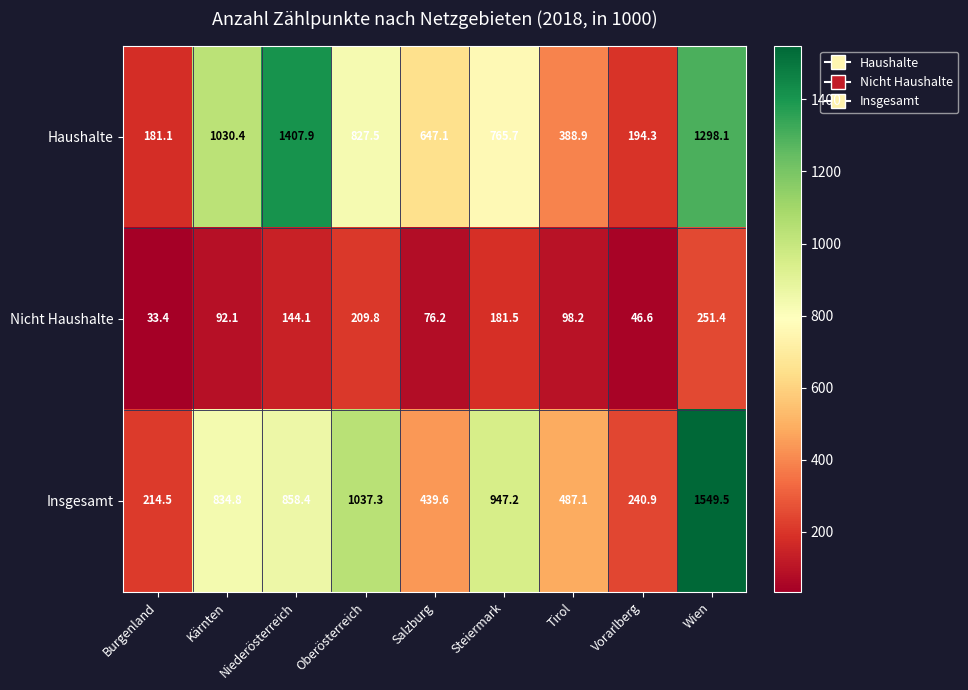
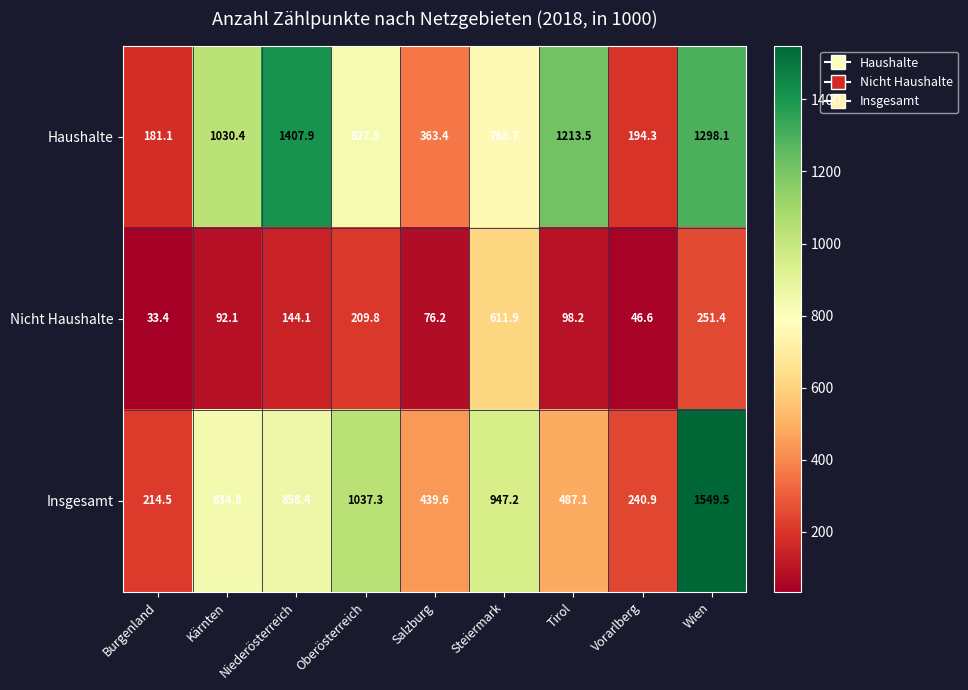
  {
    "Haushalte": {
      "Burgenland": 181.1,
      "Kärnten": 1030.4,
      "Niederösterreich": 1407.9,
      "Oberösterreich": 827.5,
-     "Salzburg": 647.1,
+     "Salzburg": 363.4,
      "Steiermark": 765.7,
-     "Tirol": 388.9,
+     "Tirol": 1213.5,
      "Vorarlberg": 194.3,
      "Wien": 1298.1
    },
    "Nicht Haushalte": {
      "Burgenland": 33.4,
      "Kärnten": 92.1,
      "Niederösterreich": 144.1,
      "Oberösterreich": 209.8,
      "Salzburg": 76.2,
-     "Steiermark": 181.5,
+     "Steiermark": 611.9,
      "Tirol": 98.2,
      "Vorarlberg": 46.6,
      "Wien": 251.4
    },
    "Insgesamt": {
      "Burgenland": 214.5,
      "Kärnten": 834.8,
      "Niederösterreich": 858.4,
      "Oberösterreich": 1037.3,
      "Salzburg": 439.6,
      "Steiermark": 947.2,
      "Tirol": 487.1,
      "Vorarlberg": 240.9,
      "Wien": 1549.5
    }
  }
